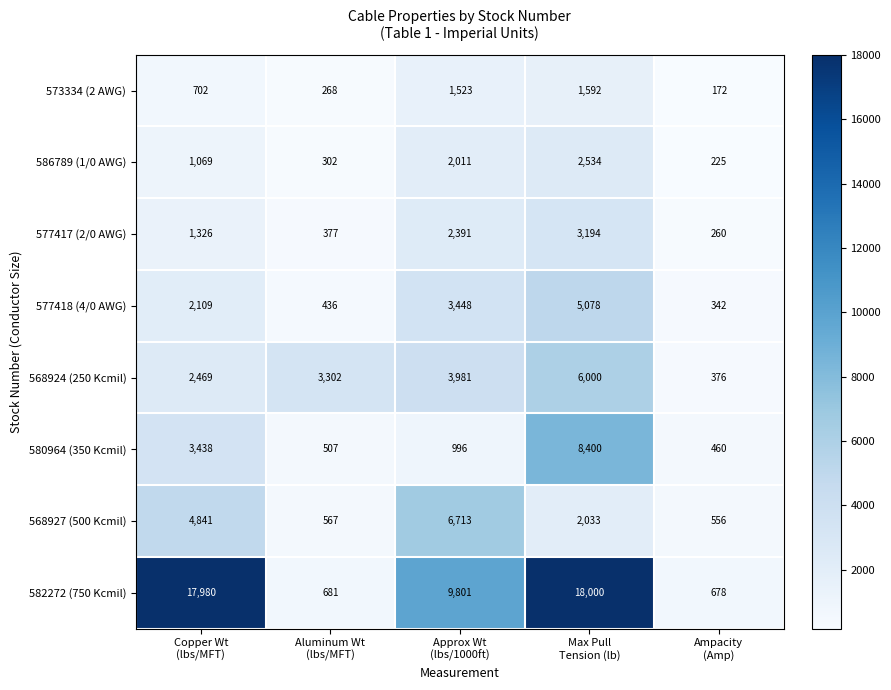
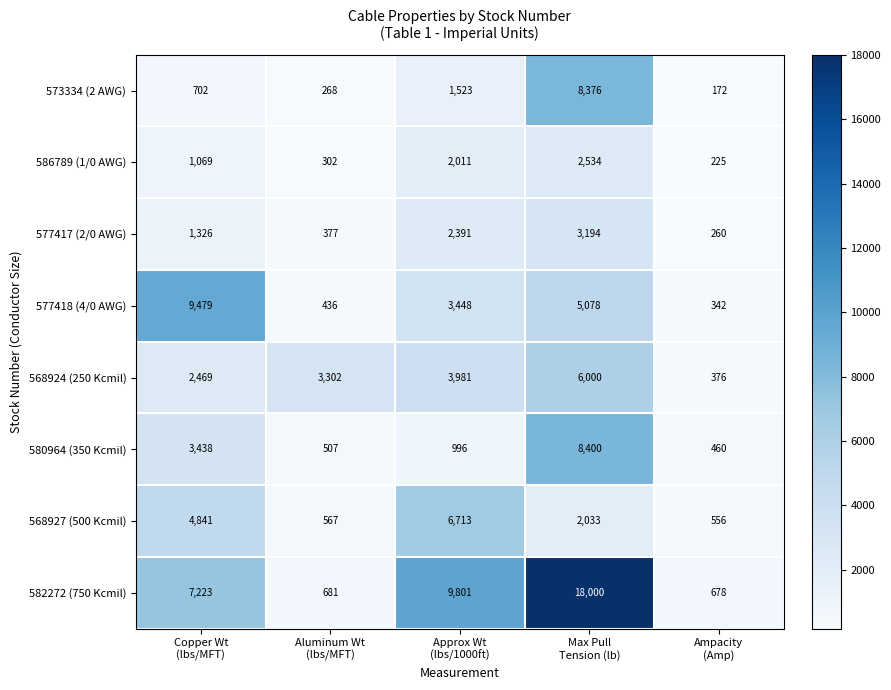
  {
    "573334 (2 AWG)": {
      "Copper Wt (lbs/MFT)": "702",
      "Aluminum Wt (lbs/MFT)": "268",
      "Approx Wt (lbs/1000ft)": "1,523",
-     "Max Pull Tension (lb)": "1,592",
+     "Max Pull Tension (lb)": "8,376",
      "Ampacity (Amp)": "172"
    },
    "586789 (1/0 AWG)": {
      "Copper Wt (lbs/MFT)": "1,069",
      "Aluminum Wt (lbs/MFT)": "302",
      "Approx Wt (lbs/1000ft)": "2,011",
      "Max Pull Tension (lb)": "2,534",
      "Ampacity (Amp)": "225"
    },
    "577417 (2/0 AWG)": {
      "Copper Wt (lbs/MFT)": "1,326",
      "Aluminum Wt (lbs/MFT)": "377",
      "Approx Wt (lbs/1000ft)": "2,391",
      "Max Pull Tension (lb)": "3,194",
      "Ampacity (Amp)": "260"
    },
    "577418 (4/0 AWG)": {
-     "Copper Wt (lbs/MFT)": "2,109",
+     "Copper Wt (lbs/MFT)": "9,479",
      "Aluminum Wt (lbs/MFT)": "436",
      "Approx Wt (lbs/1000ft)": "3,448",
      "Max Pull Tension (lb)": "5,078",
      "Ampacity (Amp)": "342"
    },
    "568924 (250 Kcmil)": {
      "Copper Wt (lbs/MFT)": "2,469",
      "Aluminum Wt (lbs/MFT)": "3,302",
      "Approx Wt (lbs/1000ft)": "3,981",
      "Max Pull Tension (lb)": "6,000",
      "Ampacity (Amp)": "376"
    },
    "580964 (350 Kcmil)": {
      "Copper Wt (lbs/MFT)": "3,438",
      "Aluminum Wt (lbs/MFT)": "507",
      "Approx Wt (lbs/1000ft)": "996",
      "Max Pull Tension (lb)": "8,400",
      "Ampacity (Amp)": "460"
    },
    "568927 (500 Kcmil)": {
      "Copper Wt (lbs/MFT)": "4,841",
      "Aluminum Wt (lbs/MFT)": "567",
      "Approx Wt (lbs/1000ft)": "6,713",
      "Max Pull Tension (lb)": "2,033",
      "Ampacity (Amp)": "556"
    },
    "582272 (750 Kcmil)": {
-     "Copper Wt (lbs/MFT)": "17,980",
+     "Copper Wt (lbs/MFT)": "7,223",
      "Aluminum Wt (lbs/MFT)": "681",
      "Approx Wt (lbs/1000ft)": "9,801",
      "Max Pull Tension (lb)": "18,000",
      "Ampacity (Amp)": "678"
    }
  }
